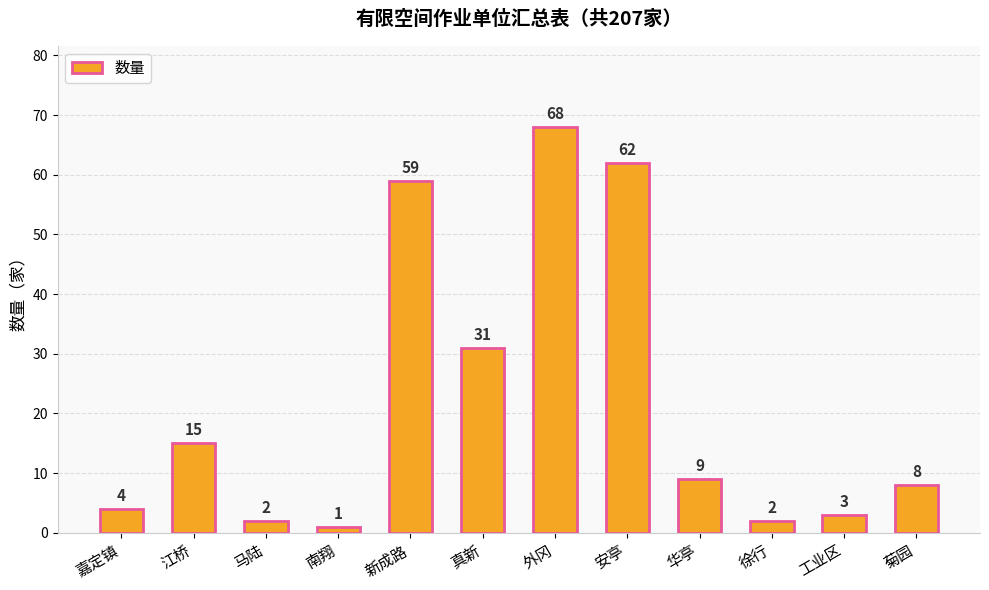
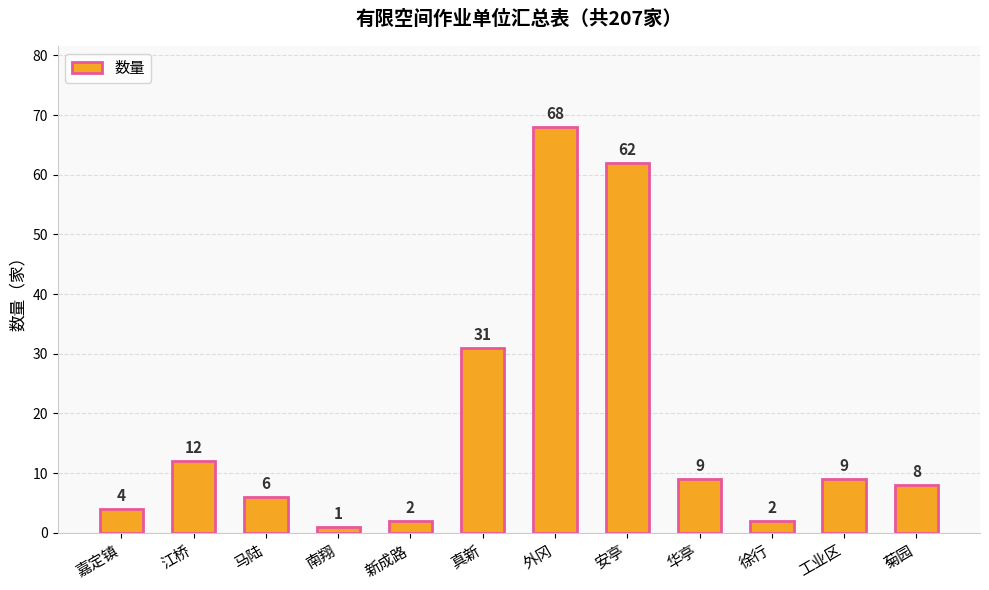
  {
    "嘉定镇": 4,
-   "江桥": 15,
-   "马陆": 2,
+   "江桥": 12,
+   "马陆": 6,
    "南翔": 1,
-   "新成路": 59,
+   "新成路": 2,
    "真新": 31,
    "外冈": 68,
    "安亭": 62,
    "华亭": 9,
    "徐行": 2,
-   "工业区": 3,
+   "工业区": 9,
    "菊园": 8
  }
